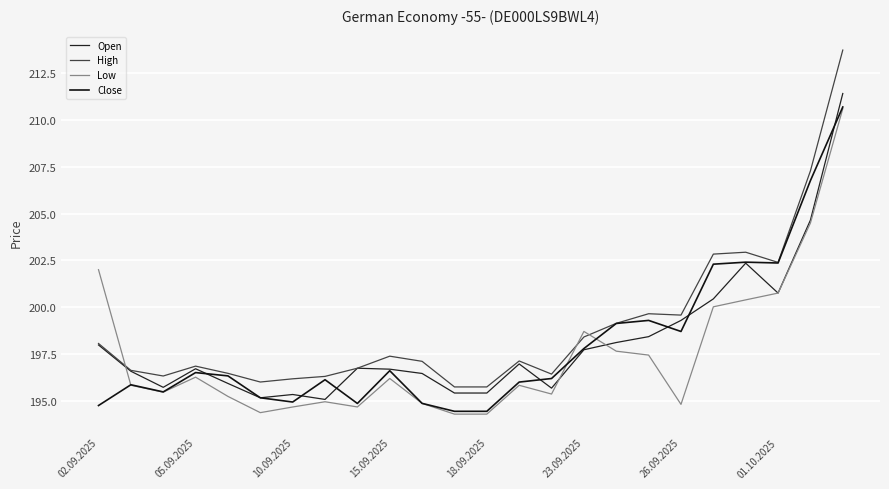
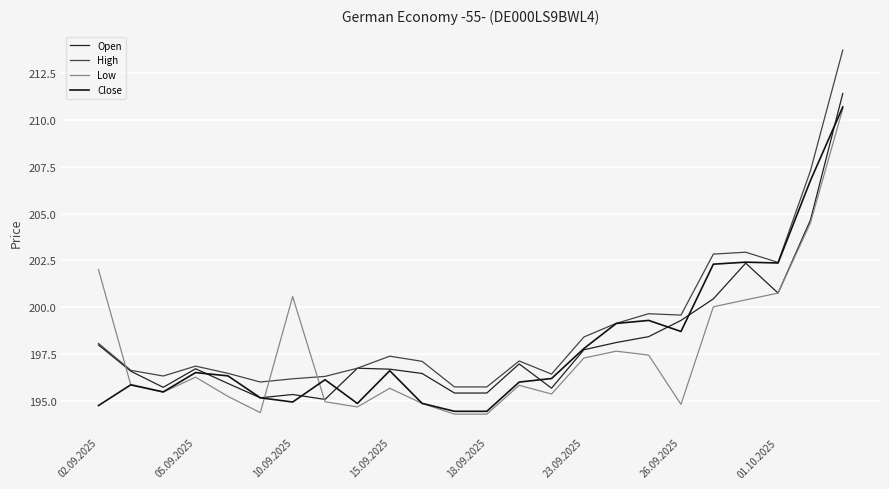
  {
    "Low": {
      "02.09.2025": 202.0,
      "05.09.2025": 196.3,
-     "10.09.2025": 194.7,
-     "15.09.2025": 196.2,
+     "10.09.2025": 200.6,
+     "15.09.2025": 195.7,
      "18.09.2025": 194.3,
-     "23.09.2025": 198.7,
+     "23.09.2025": 197.3,
      "26.09.2025": 194.8
    }
  }
